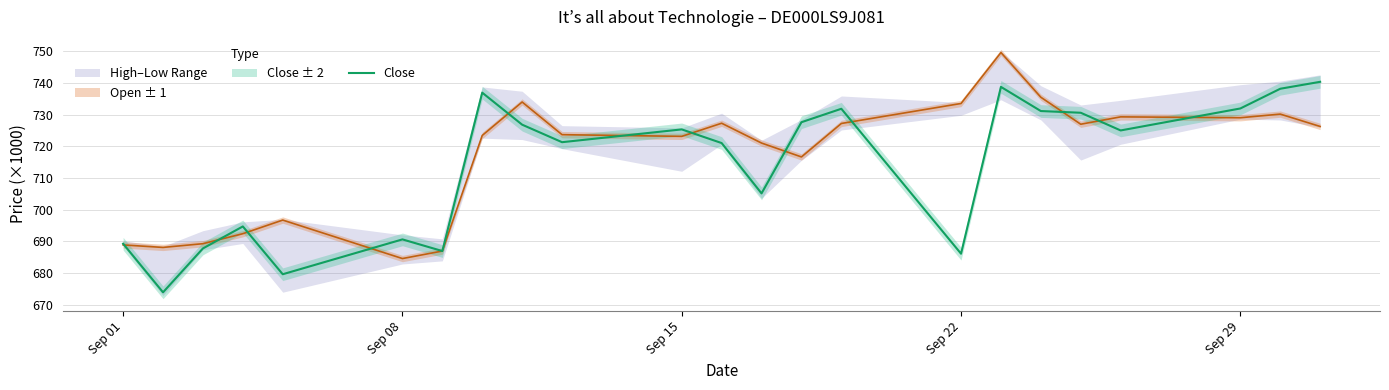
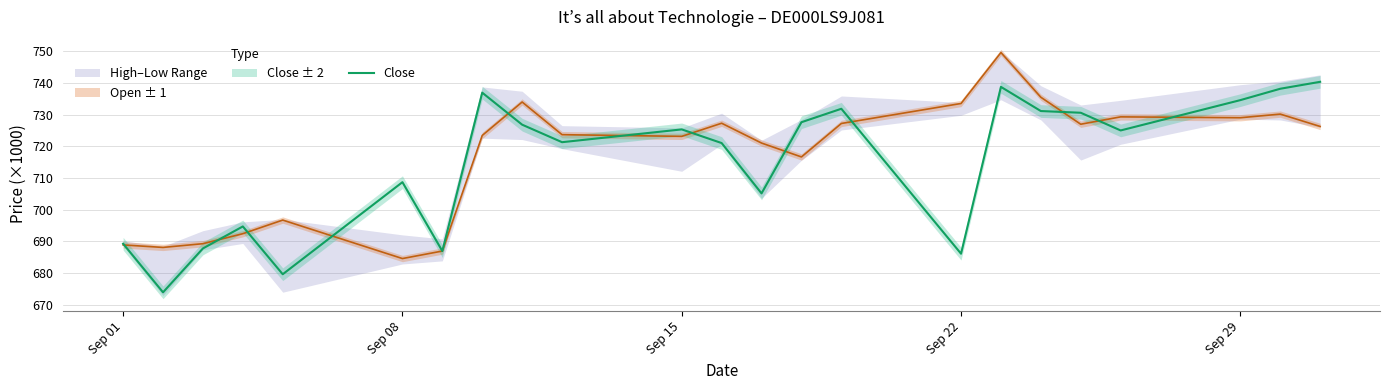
  {
    "Close": {
-     "Sep 08": 691,
+     "Sep 08": 709,
      "Sep 22": 686,
-     "Sep 29": 732
+     "Sep 29": 735
    }
  }
